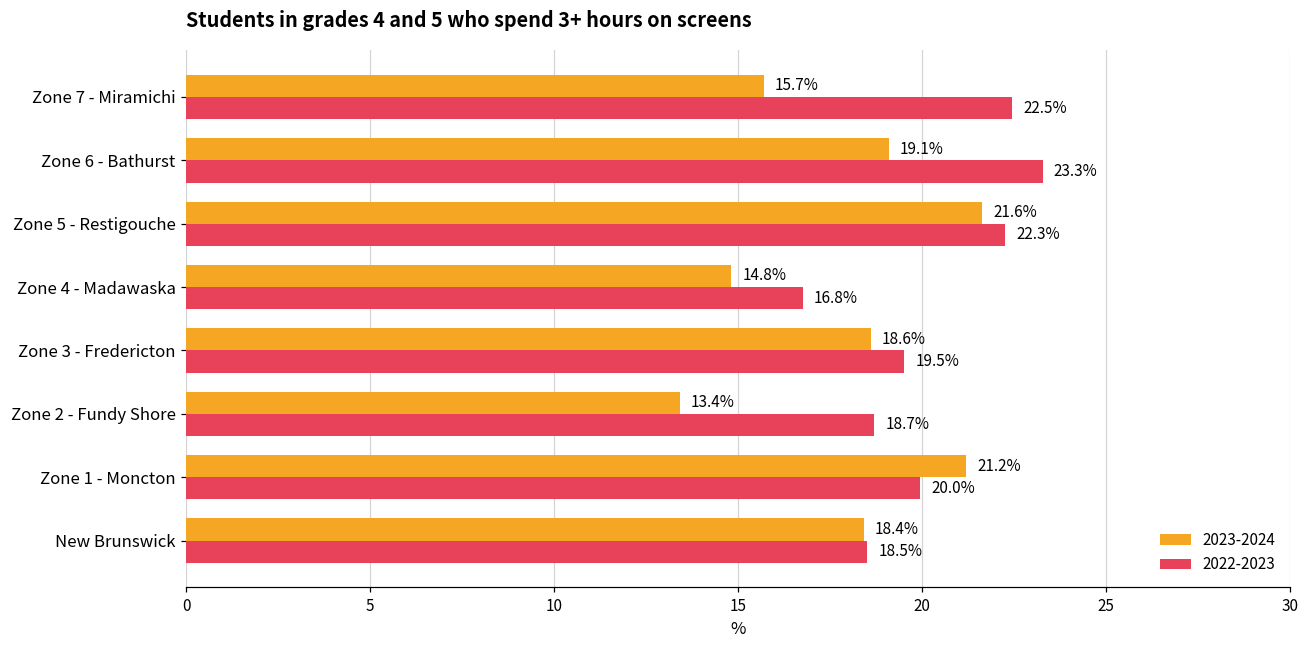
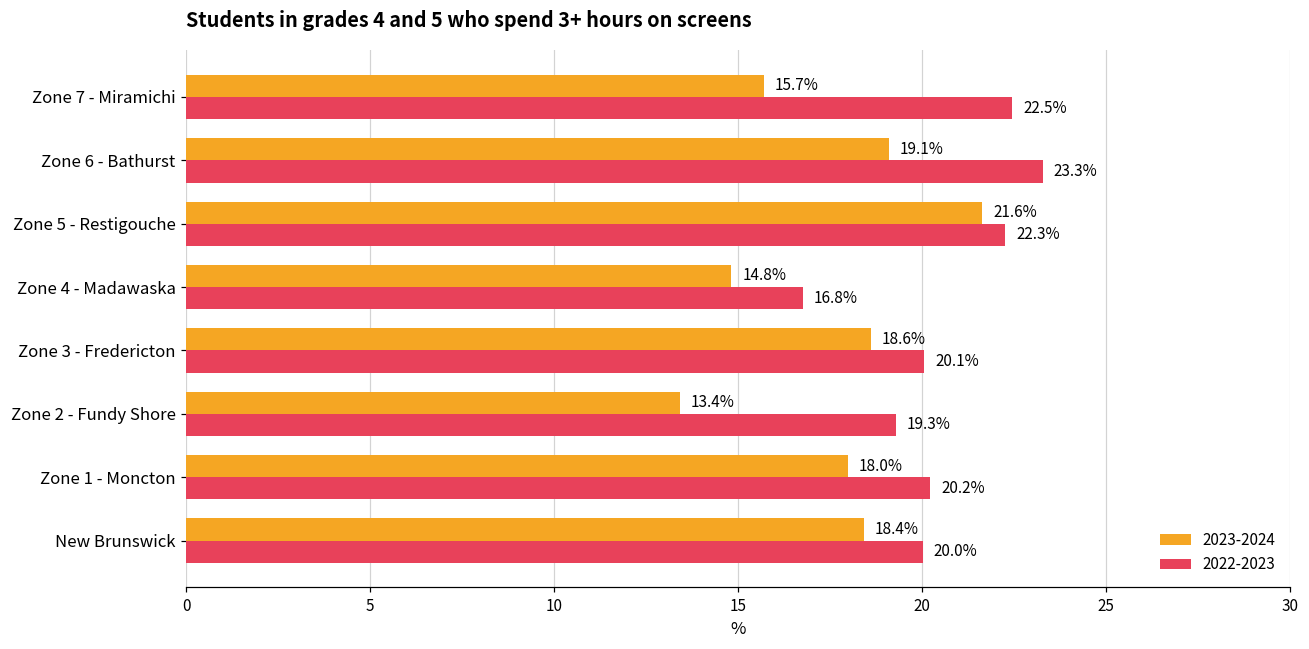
  {
    "2023-2024": {
      "Zone 7 - Miramichi": "15.7%",
      "Zone 6 - Bathurst": "19.1%",
      "Zone 5 - Restigouche": "21.6%",
      "Zone 4 - Madawaska": "14.8%",
      "Zone 3 - Fredericton": "18.6%",
      "Zone 2 - Fundy Shore": "13.4%",
-     "Zone 1 - Moncton": "21.2%",
+     "Zone 1 - Moncton": "18.0%",
      "New Brunswick": "18.4%"
    },
    "2022-2023": {
      "Zone 7 - Miramichi": "22.5%",
      "Zone 6 - Bathurst": "23.3%",
      "Zone 5 - Restigouche": "22.3%",
      "Zone 4 - Madawaska": "16.8%",
-     "Zone 3 - Fredericton": "19.5%",
-     "Zone 2 - Fundy Shore": "18.7%",
-     "Zone 1 - Moncton": "20.0%",
-     "New Brunswick": "18.5%"
+     "Zone 3 - Fredericton": "20.1%",
+     "Zone 2 - Fundy Shore": "19.3%",
+     "Zone 1 - Moncton": "20.2%",
+     "New Brunswick": "20.0%"
    }
  }
